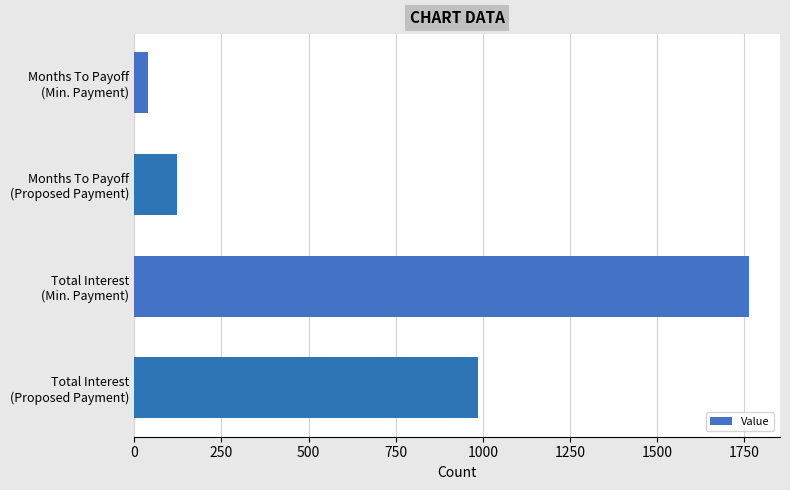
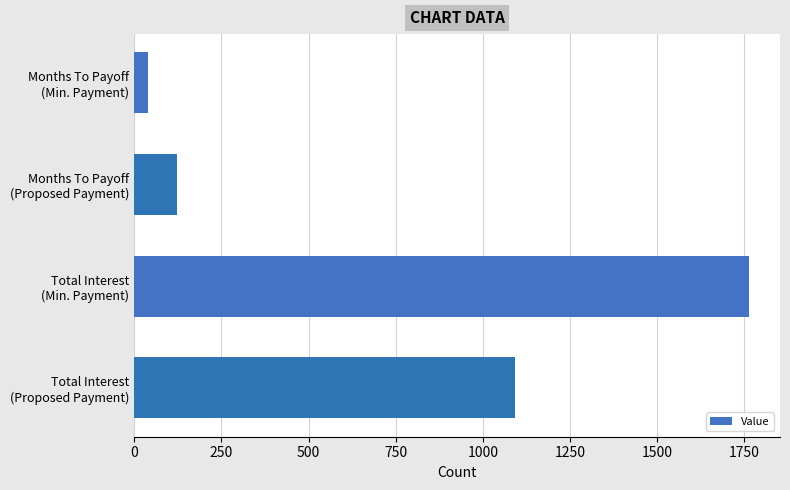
  {
    "Months To Payoff (Min. Payment)": 40,
    "Months To Payoff (Proposed Payment)": 120,
    "Total Interest (Min. Payment)": 1760,
-   "Total Interest (Proposed Payment)": 980
+   "Total Interest (Proposed Payment)": 1090
  }
